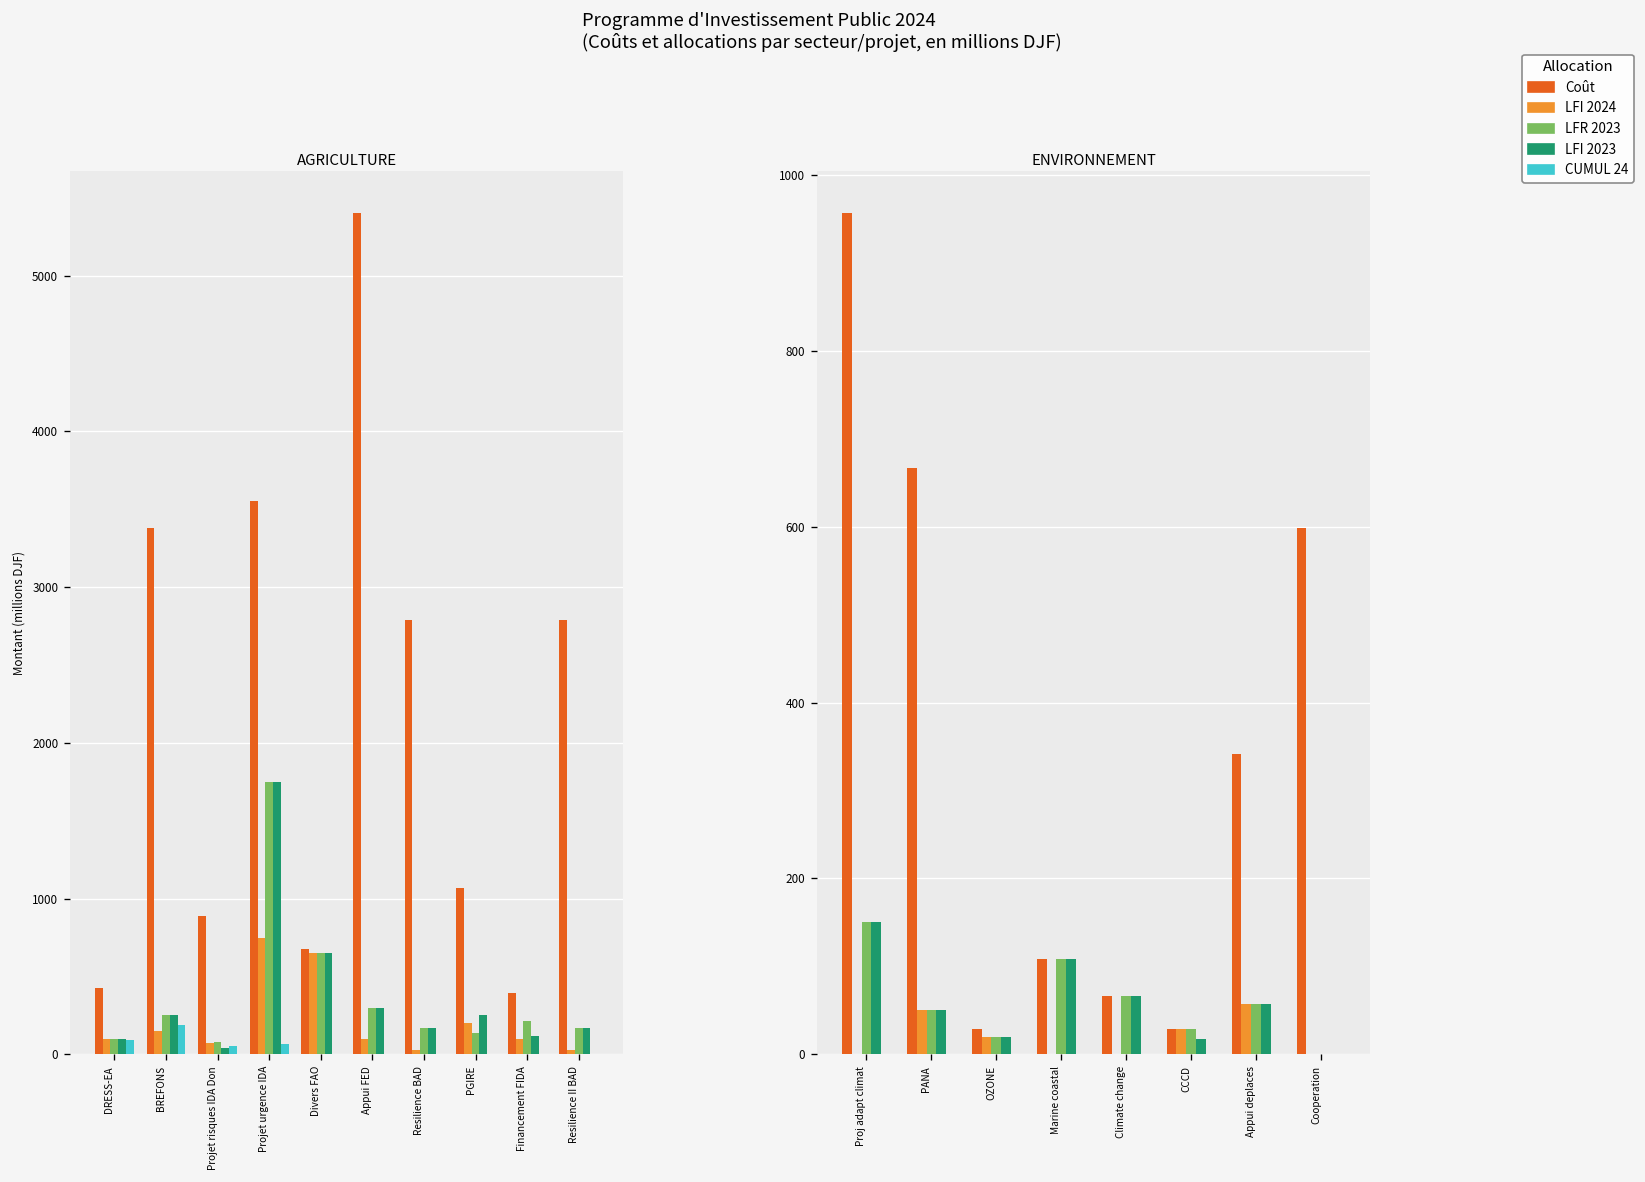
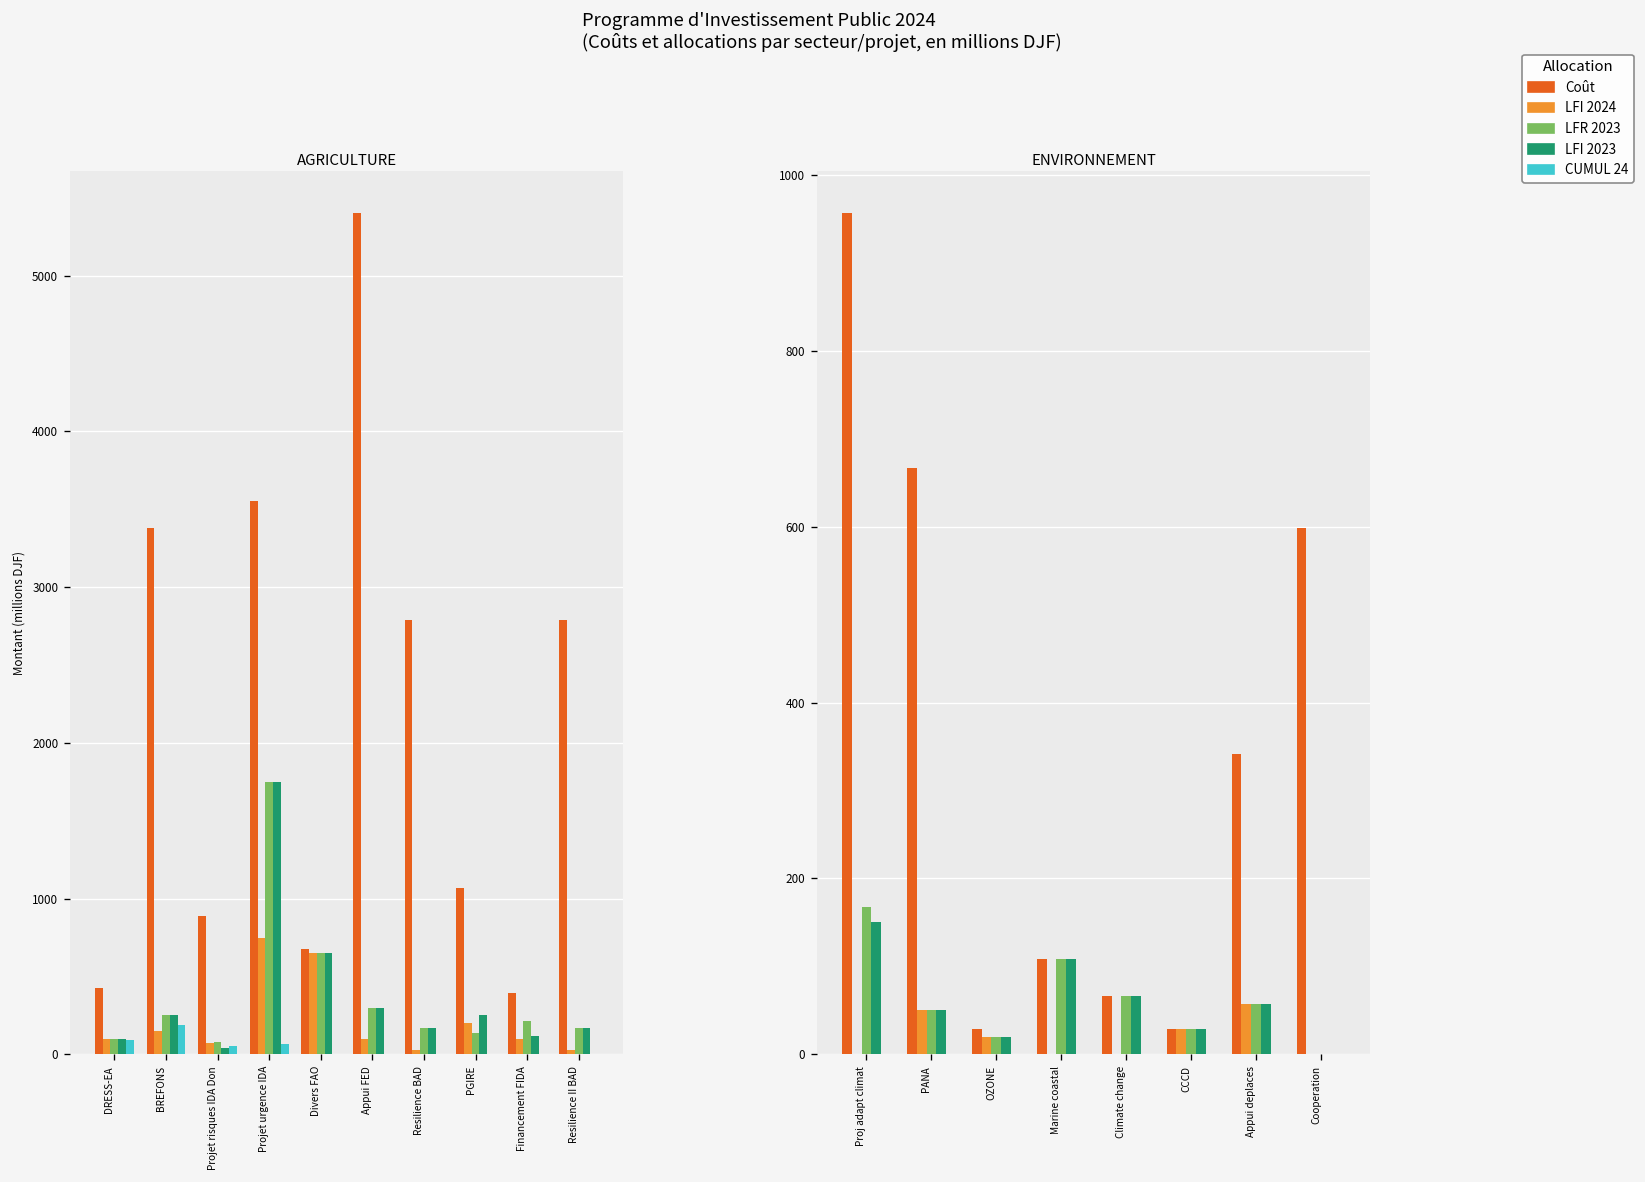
  {
    "AGRICULTURE": {
      "LFR 2023": {
        "DRESS-EA": 100,
        "BREFONS": 250,
        "Projet risques IDA Don": 80,
        "Projet urgence IDA": 1750,
        "Divers FAO": 650,
        "Appui FED": 300,
        "Resilience BAD": 170,
        "PGIRE": 140,
        "Financement FIDA": 220,
        "Resilience II BAD": 170
      },
      "LFI 2023": {
        "DRESS-EA": 100,
        "BREFONS": 250,
        "Projet risques IDA Don": 40,
        "Projet urgence IDA": 1750,
        "Divers FAO": 650,
        "Appui FED": 300,
        "Resilience BAD": 170,
        "PGIRE": 250,
        "Financement FIDA": 120,
        "Resilience II BAD": 170
      },
      "CUMUL 24": {
        "DRESS-EA": 90,
        "BREFONS": 190,
        "Projet risques IDA Don": 60,
        "Projet urgence IDA": 70,
        "Divers FAO": 0,
        "Appui FED": 0,
        "PGIRE": 0,
        "Financement FIDA": 0
      }
    },
    "ENVIRONNEMENT": {
      "LFR 2023": {
-       "Proj adapt climat": 150,
+       "Proj adapt climat": 170,
        "PANA": 50,
        "OZONE": 20,
        "Marine coastal": 110,
        "Climate change": 70,
        "CCCD": 30,
        "Appui deplaces": 60,
        "Cooperation": 0
      },
      "LFI 2023": {
        "Proj adapt climat": 150,
        "PANA": 50,
        "OZONE": 20,
        "Marine coastal": 110,
        "Climate change": 70,
-       "CCCD": 20,
+       "CCCD": 30,
        "Appui deplaces": 60,
        "Cooperation": 0
      },
      "CUMUL 24": {
        "Proj adapt climat": 0,
        "PANA": 0,
        "OZONE": 0,
        "Marine coastal": 0,
        "Climate change": 0,
        "CCCD": 0,
        "Appui deplaces": 0,
        "Cooperation": 0
      }
    }
  }
